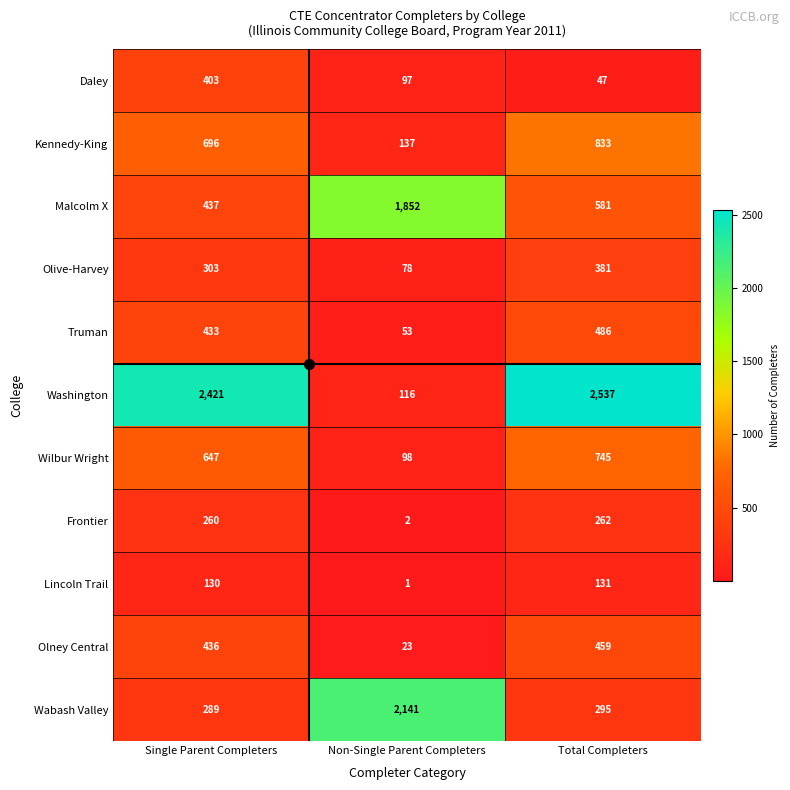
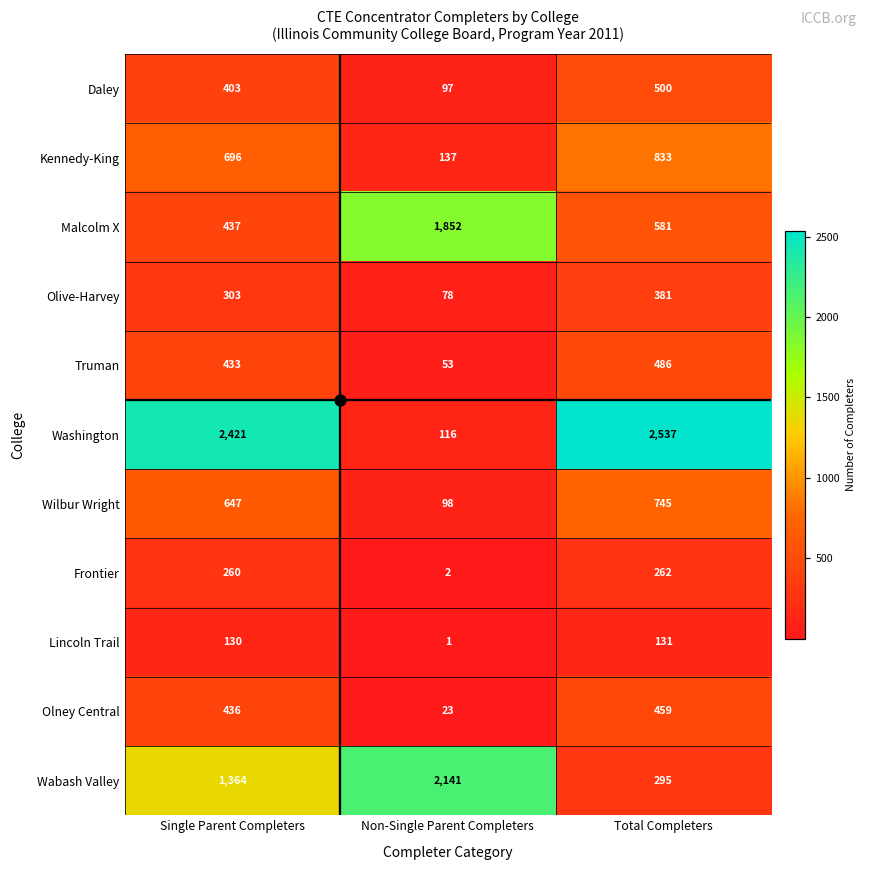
  {
    "Daley": {
      "Single Parent Completers": "403",
      "Non-Single Parent Completers": "97",
-     "Total Completers": "47"
+     "Total Completers": "500"
    },
    "Kennedy-King": {
      "Single Parent Completers": "696",
      "Non-Single Parent Completers": "137",
      "Total Completers": "833"
    },
    "Malcolm X": {
      "Single Parent Completers": "437",
      "Non-Single Parent Completers": "1,852",
      "Total Completers": "581"
    },
    "Olive-Harvey": {
      "Single Parent Completers": "303",
      "Non-Single Parent Completers": "78",
      "Total Completers": "381"
    },
    "Truman": {
      "Single Parent Completers": "433",
      "Non-Single Parent Completers": "53",
      "Total Completers": "486"
    },
    "Washington": {
      "Single Parent Completers": "2,421",
      "Non-Single Parent Completers": "116",
      "Total Completers": "2,537"
    },
    "Wilbur Wright": {
      "Single Parent Completers": "647",
      "Non-Single Parent Completers": "98",
      "Total Completers": "745"
    },
    "Frontier": {
      "Single Parent Completers": "260",
      "Non-Single Parent Completers": "2",
      "Total Completers": "262"
    },
    "Lincoln Trail": {
      "Single Parent Completers": "130",
      "Non-Single Parent Completers": "1",
      "Total Completers": "131"
    },
    "Olney Central": {
      "Single Parent Completers": "436",
      "Non-Single Parent Completers": "23",
      "Total Completers": "459"
    },
    "Wabash Valley": {
-     "Single Parent Completers": "289",
+     "Single Parent Completers": "1,364",
      "Non-Single Parent Completers": "2,141",
      "Total Completers": "295"
    }
  }
